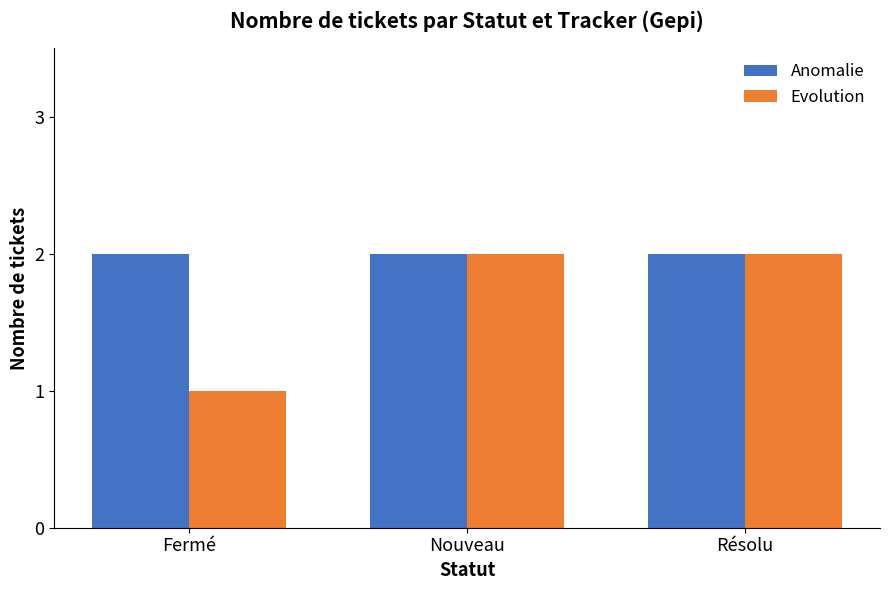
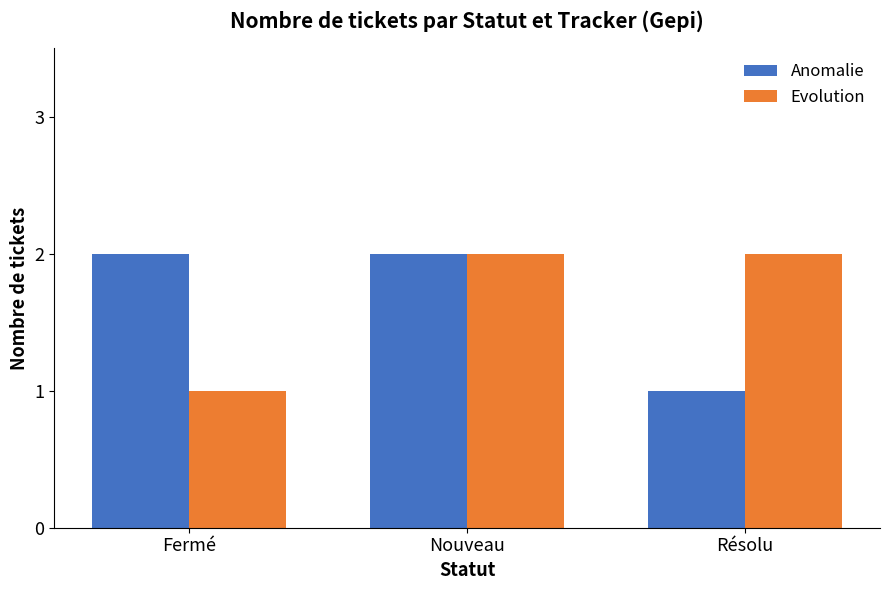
  {
    "Anomalie": {
      "Fermé": 2,
      "Nouveau": 2,
-     "Résolu": 2
+     "Résolu": 1
    },
    "Evolution": {
      "Fermé": 1,
      "Nouveau": 2,
      "Résolu": 2
    }
  }
